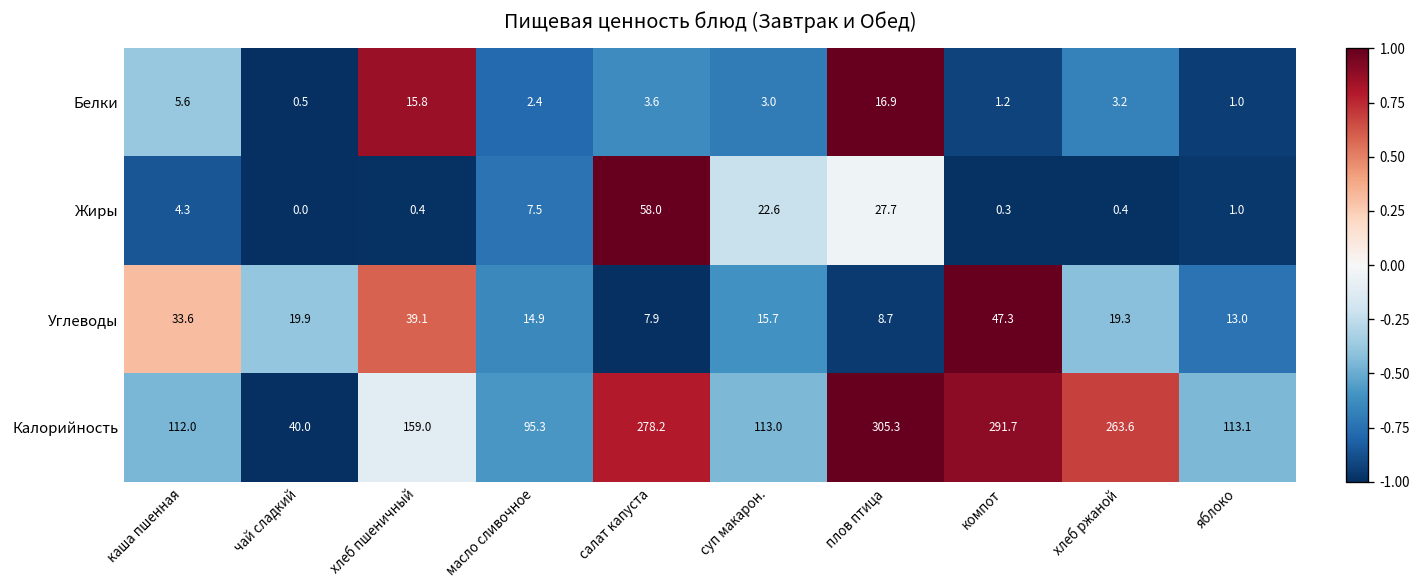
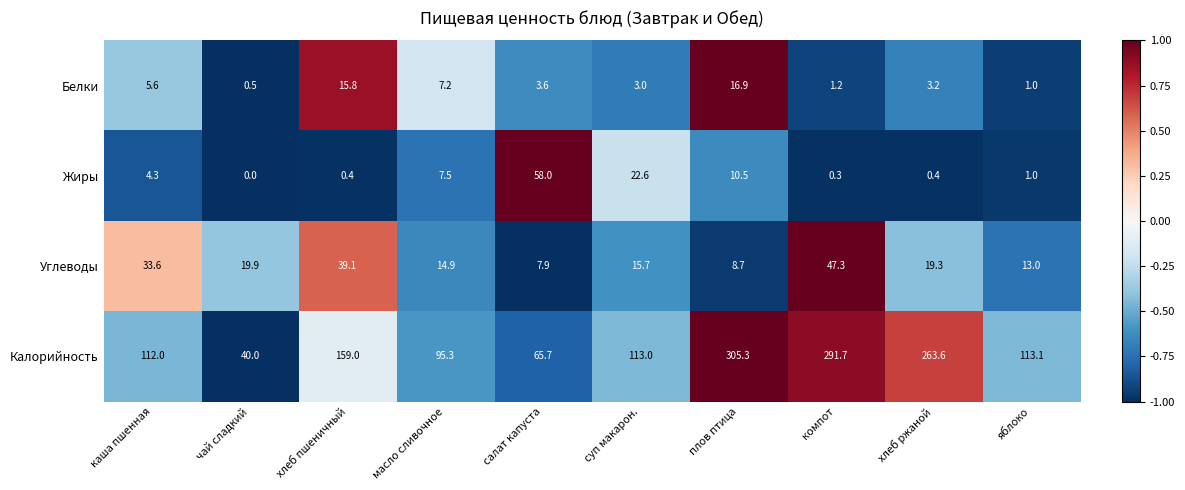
  {
    "Белки": {
      "каша пшенная": 5.6,
      "чай сладкий": 0.5,
      "хлеб пшеничный": 15.8,
-     "масло сливочное": 2.4,
+     "масло сливочное": 7.2,
      "салат капуста": 3.6,
      "суп макарон.": 3.0,
      "плов птица": 16.9,
      "компот": 1.2,
      "хлеб ржаной": 3.2,
      "яблоко": 1.0
    },
    "Жиры": {
      "каша пшенная": 4.3,
      "чай сладкий": 0.0,
      "хлеб пшеничный": 0.4,
      "масло сливочное": 7.5,
      "салат капуста": 58.0,
      "суп макарон.": 22.6,
-     "плов птица": 27.7,
+     "плов птица": 10.5,
      "компот": 0.3,
      "хлеб ржаной": 0.4,
      "яблоко": 1.0
    },
    "Углеводы": {
      "каша пшенная": 33.6,
      "чай сладкий": 19.9,
      "хлеб пшеничный": 39.1,
      "масло сливочное": 14.9,
      "салат капуста": 7.9,
      "суп макарон.": 15.7,
      "плов птица": 8.7,
      "компот": 47.3,
      "хлеб ржаной": 19.3,
      "яблоко": 13.0
    },
    "Калорийность": {
      "каша пшенная": 112.0,
      "чай сладкий": 40.0,
      "хлеб пшеничный": 159.0,
      "масло сливочное": 95.3,
-     "салат капуста": 278.2,
+     "салат капуста": 65.7,
      "суп макарон.": 113.0,
      "плов птица": 305.3,
      "компот": 291.7,
      "хлеб ржаной": 263.6,
      "яблоко": 113.1
    }
  }
